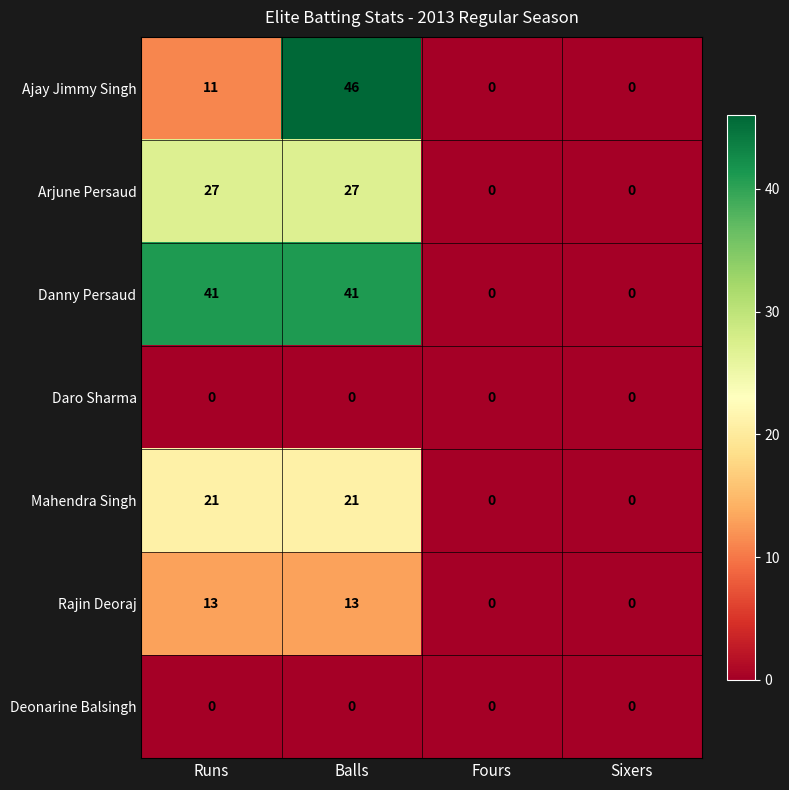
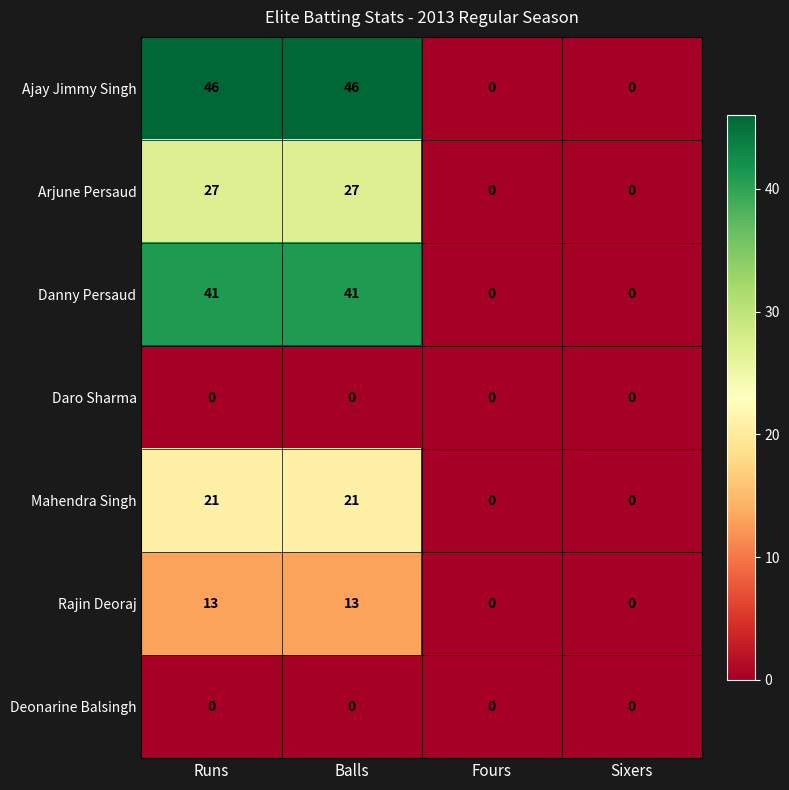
  {
    "Ajay Jimmy Singh": {
-     "Runs": 11,
+     "Runs": 46,
      "Balls": 46,
      "Fours": 0,
      "Sixers": 0
    },
    "Arjune Persaud": {
      "Runs": 27,
      "Balls": 27,
      "Fours": 0,
      "Sixers": 0
    },
    "Danny Persaud": {
      "Runs": 41,
      "Balls": 41,
      "Fours": 0,
      "Sixers": 0
    },
    "Daro Sharma": {
      "Runs": 0,
      "Balls": 0,
      "Fours": 0,
      "Sixers": 0
    },
    "Mahendra Singh": {
      "Runs": 21,
      "Balls": 21,
      "Fours": 0,
      "Sixers": 0
    },
    "Rajin Deoraj": {
      "Runs": 13,
      "Balls": 13,
      "Fours": 0,
      "Sixers": 0
    },
    "Deonarine Balsingh": {
      "Runs": 0,
      "Balls": 0,
      "Fours": 0,
      "Sixers": 0
    }
  }
